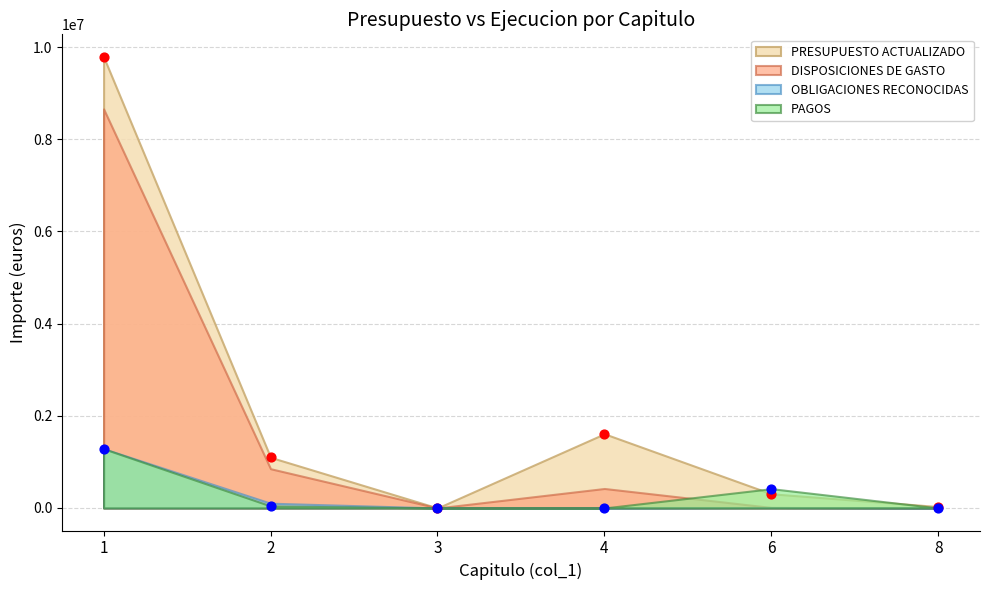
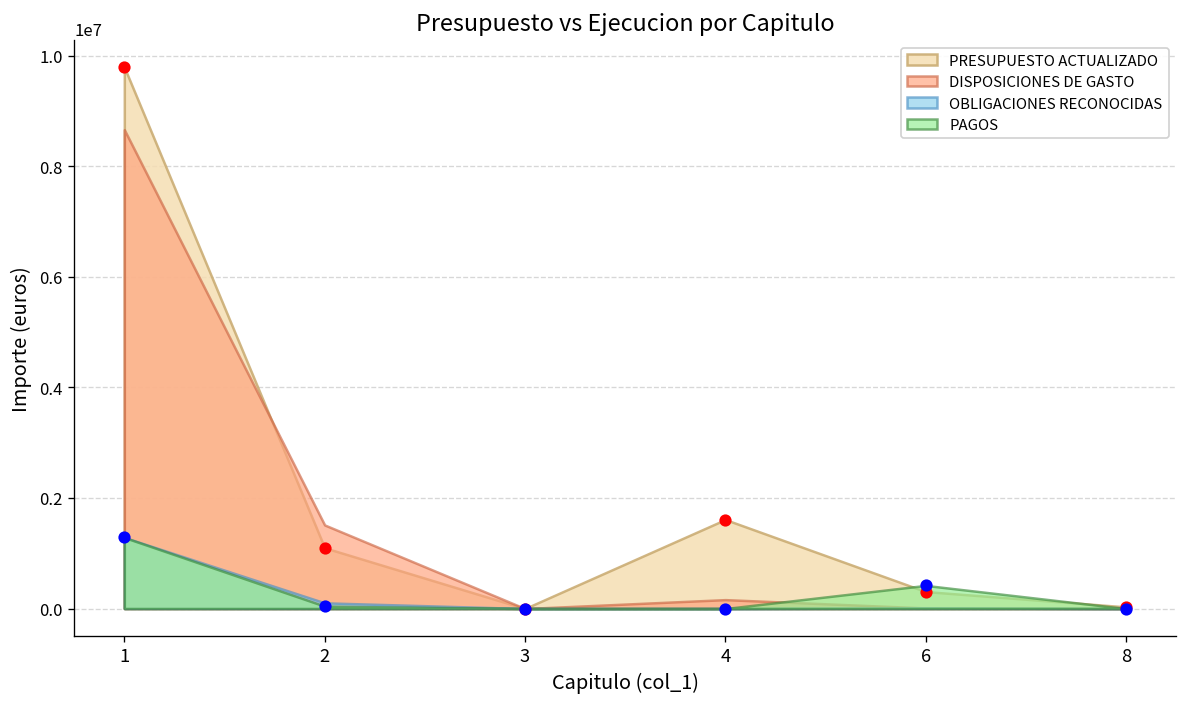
  {
    "PRESUPUESTO ACTUALIZADO": {
      "1": 9800000,
      "2": 1100000,
      "4": 1600000,
      "6": 300000
    },
    "DISPOSICIONES DE GASTO": {
      "1": 8700000,
-     "2": 900000,
-     "4": 400000
+     "2": 1500000,
+     "4": 200000
    },
    "OBLIGACIONES RECONOCIDAS": {
      "2": 100000
    },
    "PAGOS": {
      "6": 400000
    }
  }
